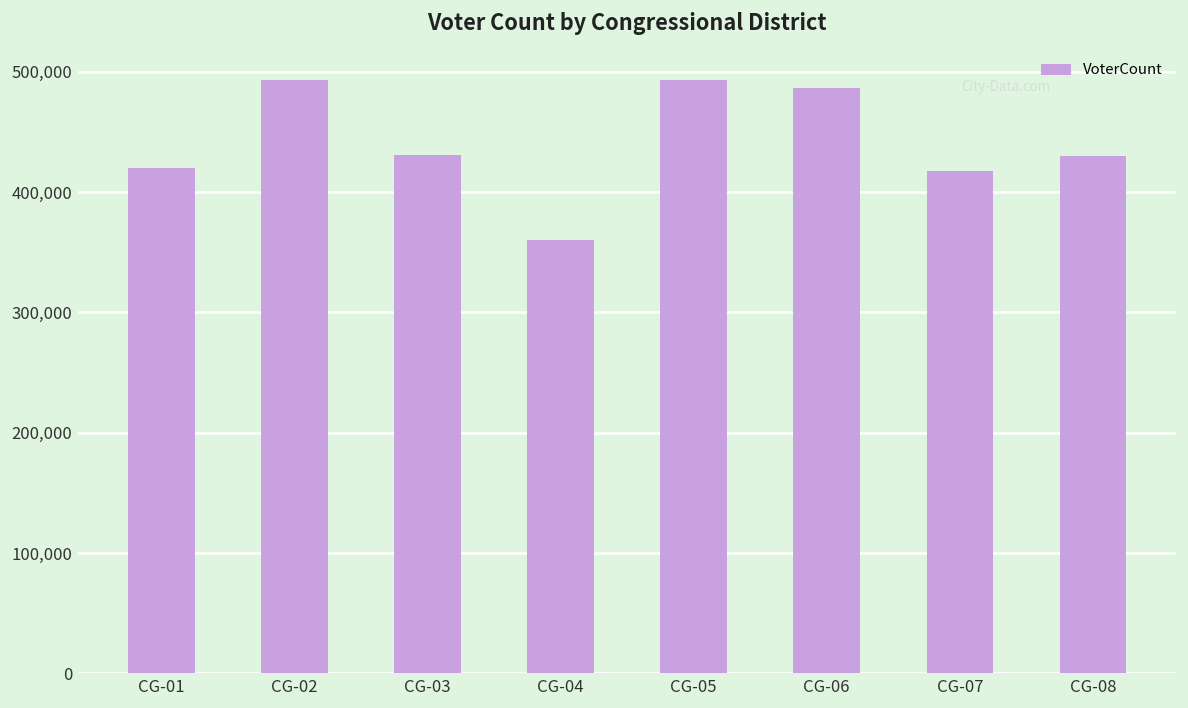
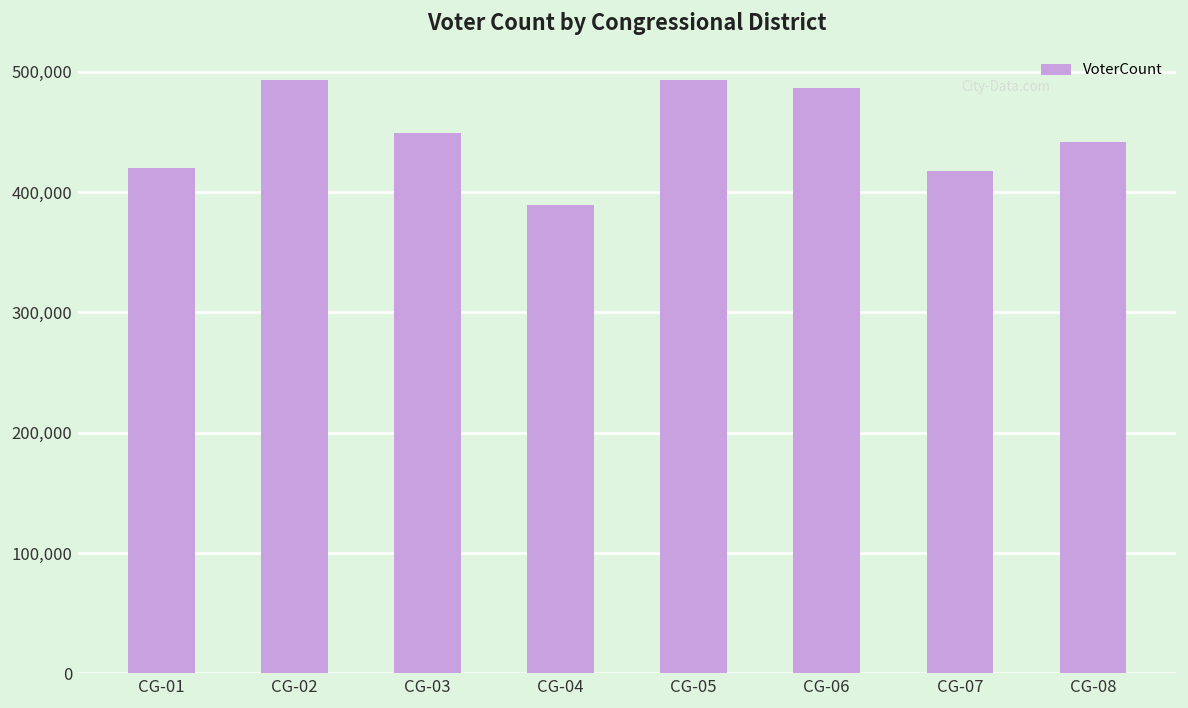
  {
    "CG-01": "420,000",
    "CG-02": "493,000",
-   "CG-03": "431,000",
-   "CG-04": "360,000",
+   "CG-03": "449,000",
+   "CG-04": "389,000",
    "CG-05": "493,000",
    "CG-06": "487,000",
    "CG-07": "417,000",
-   "CG-08": "430,000"
+   "CG-08": "442,000"
  }
